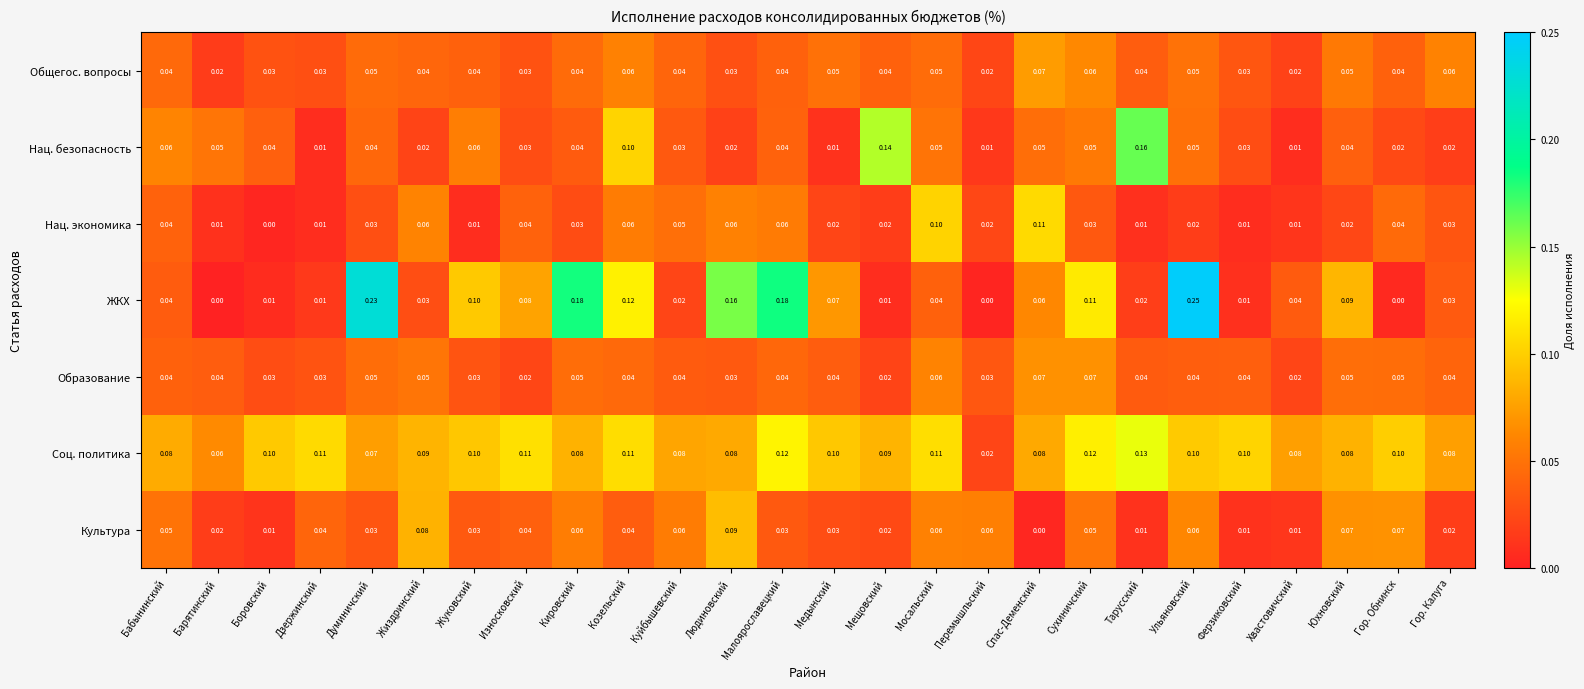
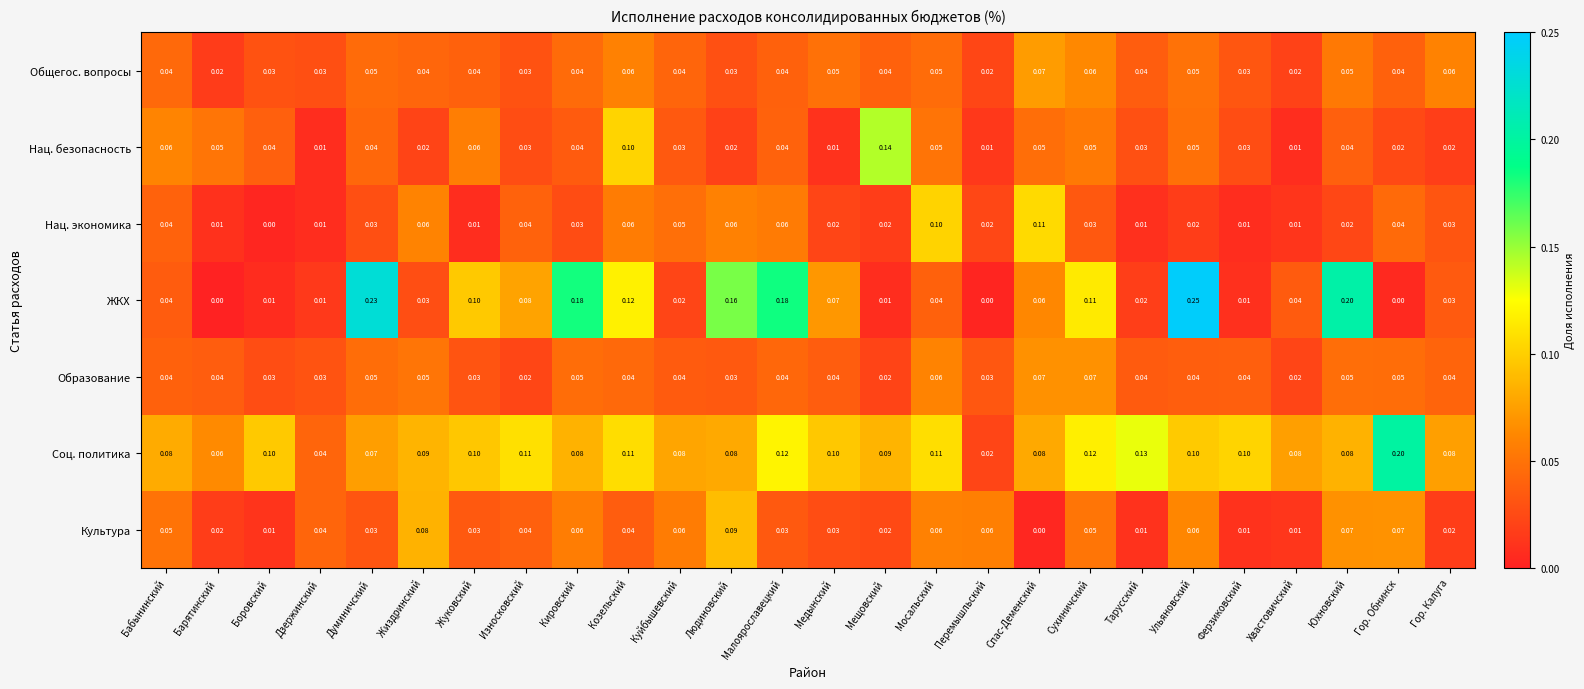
  {
    "Общегос. вопросы": {
      "Бабынинский": 0.04,
      "Барятинский": 0.02,
      "Боровский": 0.03,
      "Дзержинский": 0.03,
      "Думиничский": 0.05,
      "Жиздринский": 0.04,
      "Жуковский": 0.04,
      "Износковский": 0.03,
      "Кировский": 0.04,
      "Козельский": 0.06,
      "Куйбышевский": 0.04,
      "Людиновский": 0.03,
      "Малоярославецкий": 0.04,
      "Медынский": 0.05,
      "Мещовский": 0.04,
      "Мосальский": 0.05,
      "Перемышльский": 0.02,
      "Спас-Деменский": 0.07,
      "Сухиничский": 0.06,
      "Тарусский": 0.04,
      "Ульяновский": 0.05,
      "Ферзиковский": 0.03,
      "Хвастовичский": 0.02,
      "Юхновский": 0.05,
      "Гор. Обнинск": 0.04,
      "Гор. Калуга": 0.06
    },
    "Нац. безопасность": {
      "Бабынинский": 0.06,
      "Барятинский": 0.05,
      "Боровский": 0.04,
      "Дзержинский": 0.01,
      "Думиничский": 0.04,
      "Жиздринский": 0.02,
      "Жуковский": 0.06,
      "Износковский": 0.03,
      "Кировский": 0.04,
      "Козельский": 0.10,
      "Куйбышевский": 0.03,
      "Людиновский": 0.02,
      "Малоярославецкий": 0.04,
      "Медынский": 0.01,
      "Мещовский": 0.14,
      "Мосальский": 0.05,
      "Перемышльский": 0.01,
      "Спас-Деменский": 0.05,
      "Сухиничский": 0.05,
-     "Тарусский": 0.16,
+     "Тарусский": 0.03,
      "Ульяновский": 0.05,
      "Ферзиковский": 0.03,
      "Хвастовичский": 0.01,
      "Юхновский": 0.04,
      "Гор. Обнинск": 0.02,
      "Гор. Калуга": 0.02
    },
    "Нац. экономика": {
      "Бабынинский": 0.04,
      "Барятинский": 0.01,
      "Боровский": 0.00,
      "Дзержинский": 0.01,
      "Думиничский": 0.03,
      "Жиздринский": 0.06,
      "Жуковский": 0.01,
      "Износковский": 0.04,
      "Кировский": 0.03,
      "Козельский": 0.06,
      "Куйбышевский": 0.05,
      "Людиновский": 0.06,
      "Малоярославецкий": 0.06,
      "Медынский": 0.02,
      "Мещовский": 0.02,
      "Мосальский": 0.10,
      "Перемышльский": 0.02,
      "Спас-Деменский": 0.11,
      "Сухиничский": 0.03,
      "Тарусский": 0.01,
      "Ульяновский": 0.02,
      "Ферзиковский": 0.01,
      "Хвастовичский": 0.01,
      "Юхновский": 0.02,
      "Гор. Обнинск": 0.04,
      "Гор. Калуга": 0.03
    },
    "ЖКХ": {
      "Бабынинский": 0.04,
      "Барятинский": 0.00,
      "Боровский": 0.01,
      "Дзержинский": 0.01,
      "Думиничский": 0.23,
      "Жиздринский": 0.03,
      "Жуковский": 0.10,
      "Износковский": 0.08,
      "Кировский": 0.18,
      "Козельский": 0.12,
      "Куйбышевский": 0.02,
      "Людиновский": 0.16,
      "Малоярославецкий": 0.18,
      "Медынский": 0.07,
      "Мещовский": 0.01,
      "Мосальский": 0.04,
      "Перемышльский": 0.00,
      "Спас-Деменский": 0.06,
      "Сухиничский": 0.11,
      "Тарусский": 0.02,
      "Ульяновский": 0.25,
      "Ферзиковский": 0.01,
      "Хвастовичский": 0.04,
-     "Юхновский": 0.09,
+     "Юхновский": 0.20,
      "Гор. Обнинск": 0.00,
      "Гор. Калуга": 0.03
    },
    "Образование": {
      "Бабынинский": 0.04,
      "Барятинский": 0.04,
      "Боровский": 0.03,
      "Дзержинский": 0.03,
      "Думиничский": 0.05,
      "Жиздринский": 0.05,
      "Жуковский": 0.03,
      "Износковский": 0.02,
      "Кировский": 0.05,
      "Козельский": 0.04,
      "Куйбышевский": 0.04,
      "Людиновский": 0.03,
      "Малоярославецкий": 0.04,
      "Медынский": 0.04,
      "Мещовский": 0.02,
      "Мосальский": 0.06,
      "Перемышльский": 0.03,
      "Спас-Деменский": 0.07,
      "Сухиничский": 0.07,
      "Тарусский": 0.04,
      "Ульяновский": 0.04,
      "Ферзиковский": 0.04,
      "Хвастовичский": 0.02,
      "Юхновский": 0.05,
      "Гор. Обнинск": 0.05,
      "Гор. Калуга": 0.04
    },
    "Соц. политика": {
      "Бабынинский": 0.08,
      "Барятинский": 0.06,
      "Боровский": 0.10,
-     "Дзержинский": 0.11,
+     "Дзержинский": 0.04,
      "Думиничский": 0.07,
      "Жиздринский": 0.09,
      "Жуковский": 0.10,
      "Износковский": 0.11,
      "Кировский": 0.08,
      "Козельский": 0.11,
      "Куйбышевский": 0.08,
      "Людиновский": 0.08,
      "Малоярославецкий": 0.12,
      "Медынский": 0.10,
      "Мещовский": 0.09,
      "Мосальский": 0.11,
      "Перемышльский": 0.02,
      "Спас-Деменский": 0.08,
      "Сухиничский": 0.12,
      "Тарусский": 0.13,
      "Ульяновский": 0.10,
      "Ферзиковский": 0.10,
      "Хвастовичский": 0.08,
      "Юхновский": 0.08,
-     "Гор. Обнинск": 0.10,
+     "Гор. Обнинск": 0.20,
      "Гор. Калуга": 0.08
    },
    "Культура": {
      "Бабынинский": 0.05,
      "Барятинский": 0.02,
      "Боровский": 0.01,
      "Дзержинский": 0.04,
      "Думиничский": 0.03,
      "Жиздринский": 0.08,
      "Жуковский": 0.03,
      "Износковский": 0.04,
      "Кировский": 0.06,
      "Козельский": 0.04,
      "Куйбышевский": 0.06,
      "Людиновский": 0.09,
      "Малоярославецкий": 0.03,
      "Медынский": 0.03,
      "Мещовский": 0.02,
      "Мосальский": 0.06,
      "Перемышльский": 0.06,
      "Спас-Деменский": 0.00,
      "Сухиничский": 0.05,
      "Тарусский": 0.01,
      "Ульяновский": 0.06,
      "Ферзиковский": 0.01,
      "Хвастовичский": 0.01,
      "Юхновский": 0.07,
      "Гор. Обнинск": 0.07,
      "Гор. Калуга": 0.02
    }
  }
